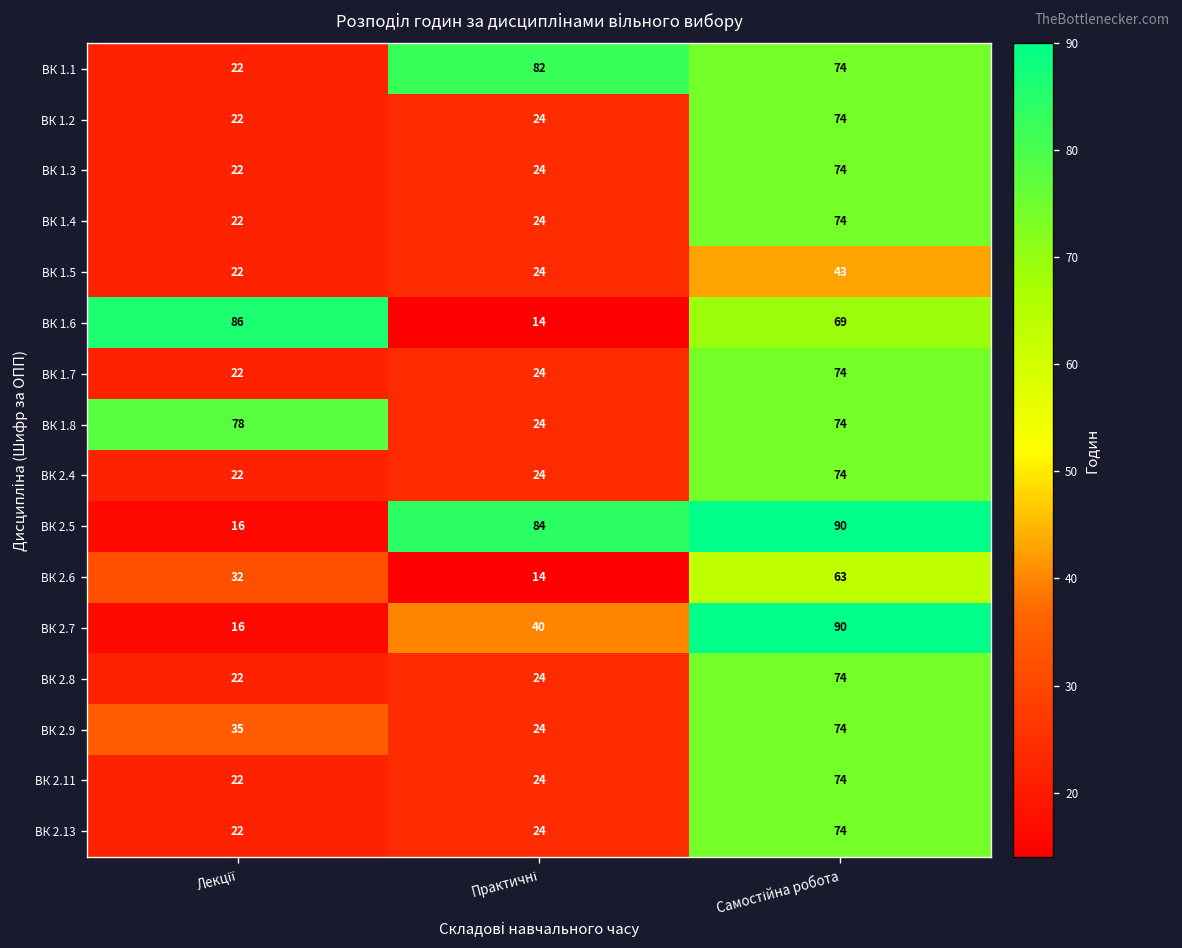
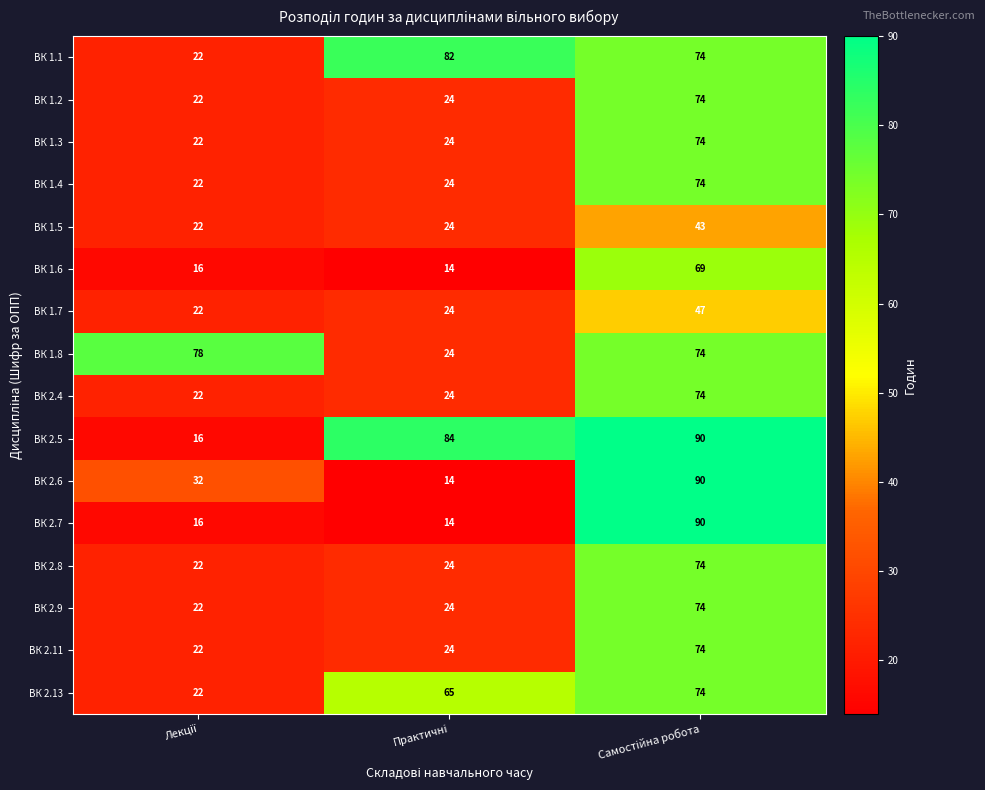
  {
    "ВК 1.1": {
      "Лекції": 22,
      "Практичні": 82,
      "Самостійна робота": 74
    },
    "ВК 1.2": {
      "Лекції": 22,
      "Практичні": 24,
      "Самостійна робота": 74
    },
    "ВК 1.3": {
      "Лекції": 22,
      "Практичні": 24,
      "Самостійна робота": 74
    },
    "ВК 1.4": {
      "Лекції": 22,
      "Практичні": 24,
      "Самостійна робота": 74
    },
    "ВК 1.5": {
      "Лекції": 22,
      "Практичні": 24,
      "Самостійна робота": 43
    },
    "ВК 1.6": {
-     "Лекції": 86,
+     "Лекції": 16,
      "Практичні": 14,
      "Самостійна робота": 69
    },
    "ВК 1.7": {
      "Лекції": 22,
      "Практичні": 24,
-     "Самостійна робота": 74
+     "Самостійна робота": 47
    },
    "ВК 1.8": {
      "Лекції": 78,
      "Практичні": 24,
      "Самостійна робота": 74
    },
    "ВК 2.4": {
      "Лекції": 22,
      "Практичні": 24,
      "Самостійна робота": 74
    },
    "ВК 2.5": {
      "Лекції": 16,
      "Практичні": 84,
      "Самостійна робота": 90
    },
    "ВК 2.6": {
      "Лекції": 32,
      "Практичні": 14,
-     "Самостійна робота": 63
+     "Самостійна робота": 90
    },
    "ВК 2.7": {
      "Лекції": 16,
-     "Практичні": 40,
+     "Практичні": 14,
      "Самостійна робота": 90
    },
    "ВК 2.8": {
      "Лекції": 22,
      "Практичні": 24,
      "Самостійна робота": 74
    },
    "ВК 2.9": {
-     "Лекції": 35,
+     "Лекції": 22,
      "Практичні": 24,
      "Самостійна робота": 74
    },
    "ВК 2.11": {
      "Лекції": 22,
      "Практичні": 24,
      "Самостійна робота": 74
    },
    "ВК 2.13": {
      "Лекції": 22,
-     "Практичні": 24,
+     "Практичні": 65,
      "Самостійна робота": 74
    }
  }
